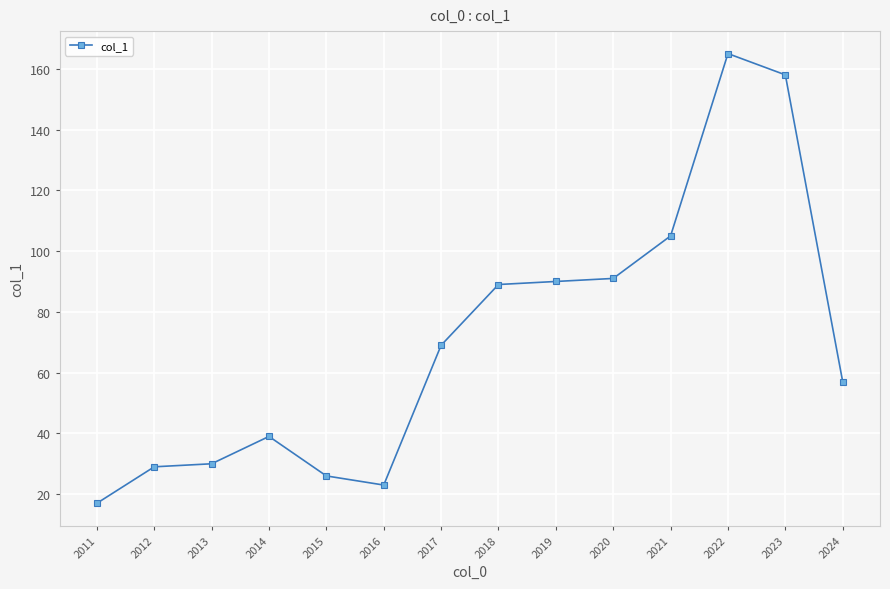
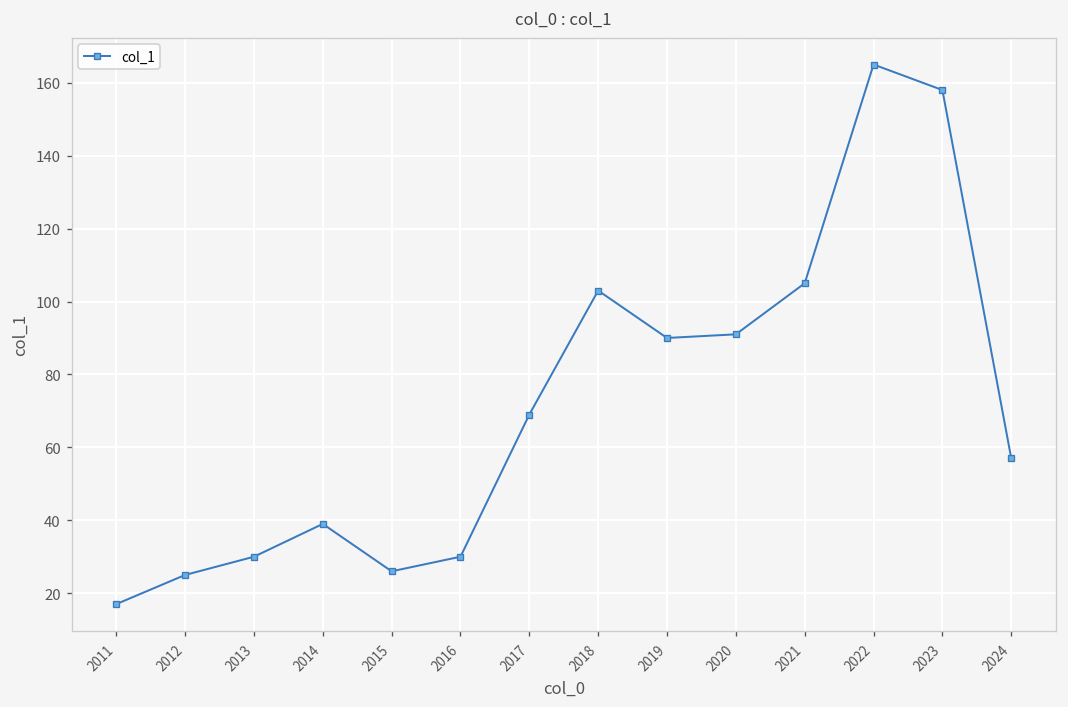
  {
    "2011": 17,
-   "2012": 29,
+   "2012": 25,
    "2013": 30,
    "2014": 39,
    "2015": 26,
-   "2016": 23,
+   "2016": 30,
    "2017": 69,
-   "2018": 89,
+   "2018": 103,
    "2019": 90,
    "2020": 91,
    "2021": 105,
    "2022": 165,
    "2023": 158,
    "2024": 57
  }
